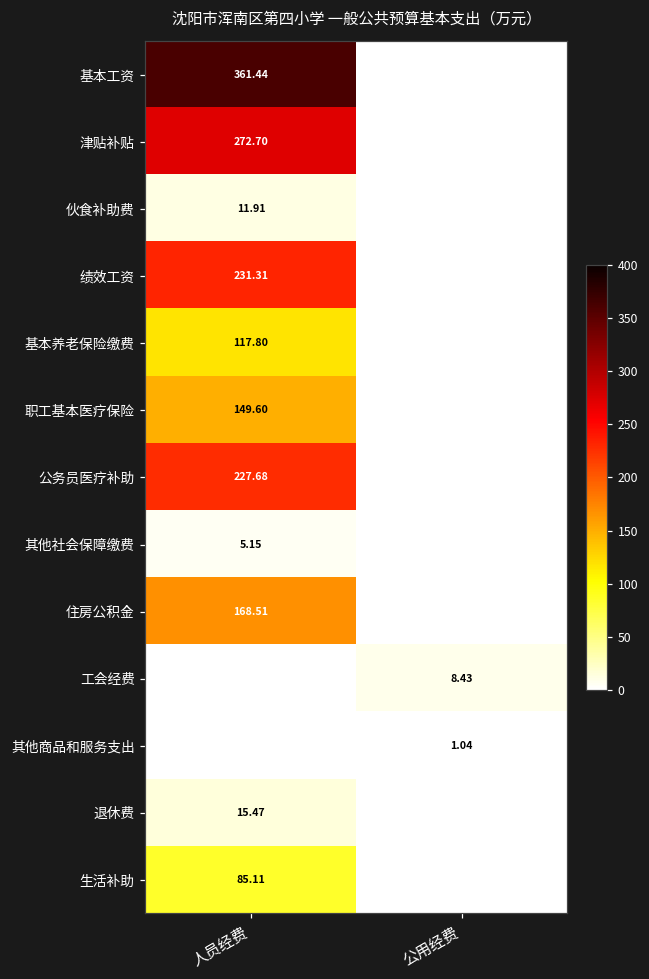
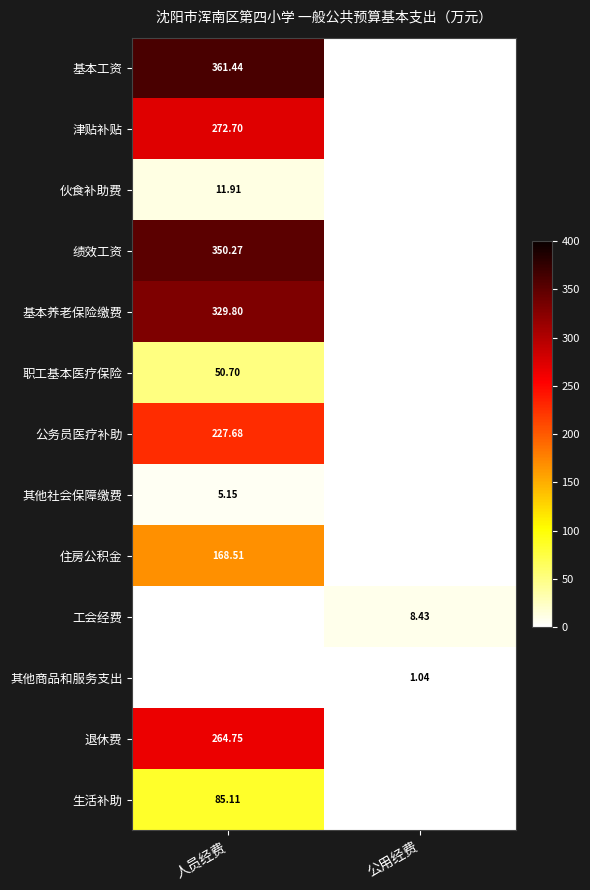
  {
    "基本工资": {
      "人员经费": 361.44
    },
    "津贴补贴": {
      "人员经费": 272.70
    },
    "伙食补助费": {
      "人员经费": 11.91
    },
    "绩效工资": {
-     "人员经费": 231.31
+     "人员经费": 350.27
    },
    "基本养老保险缴费": {
-     "人员经费": 117.80
+     "人员经费": 329.80
    },
    "职工基本医疗保险": {
-     "人员经费": 149.60
+     "人员经费": 50.70
    },
    "公务员医疗补助": {
      "人员经费": 227.68
    },
    "其他社会保障缴费": {
      "人员经费": 5.15
    },
    "住房公积金": {
      "人员经费": 168.51
    },
    "工会经费": {
      "公用经费": 8.43
    },
    "其他商品和服务支出": {
      "公用经费": 1.04
    },
    "退休费": {
-     "人员经费": 15.47
+     "人员经费": 264.75
    },
    "生活补助": {
      "人员经费": 85.11
    }
  }
